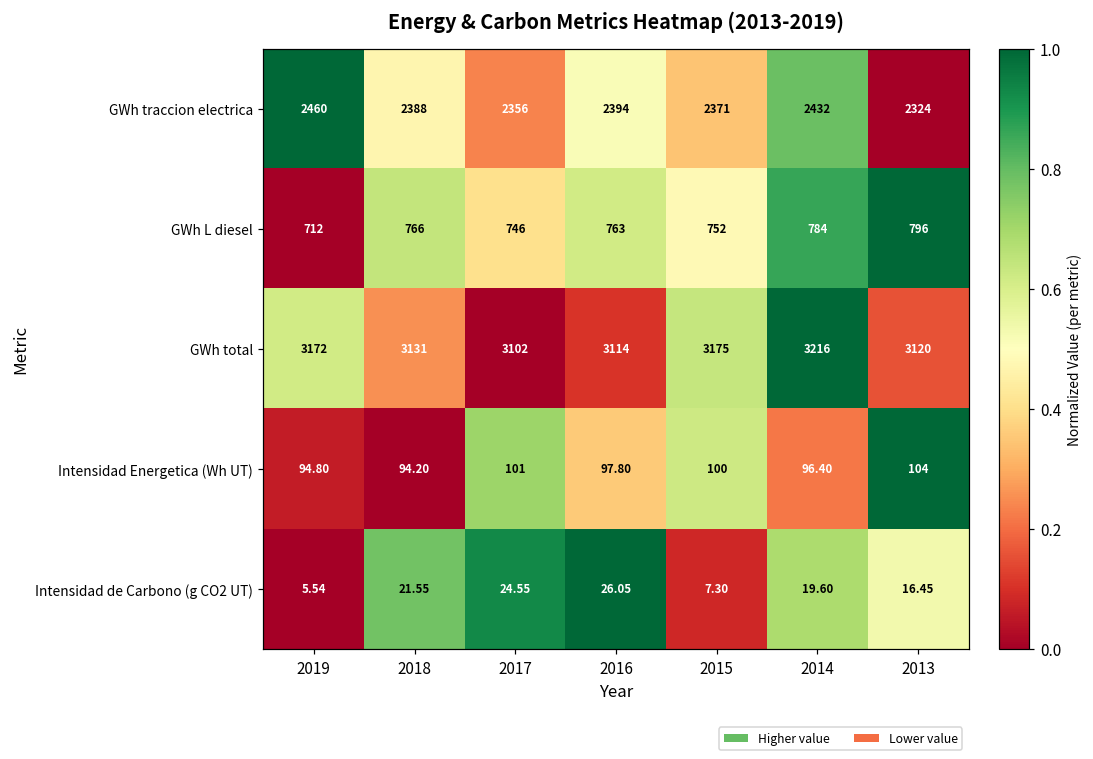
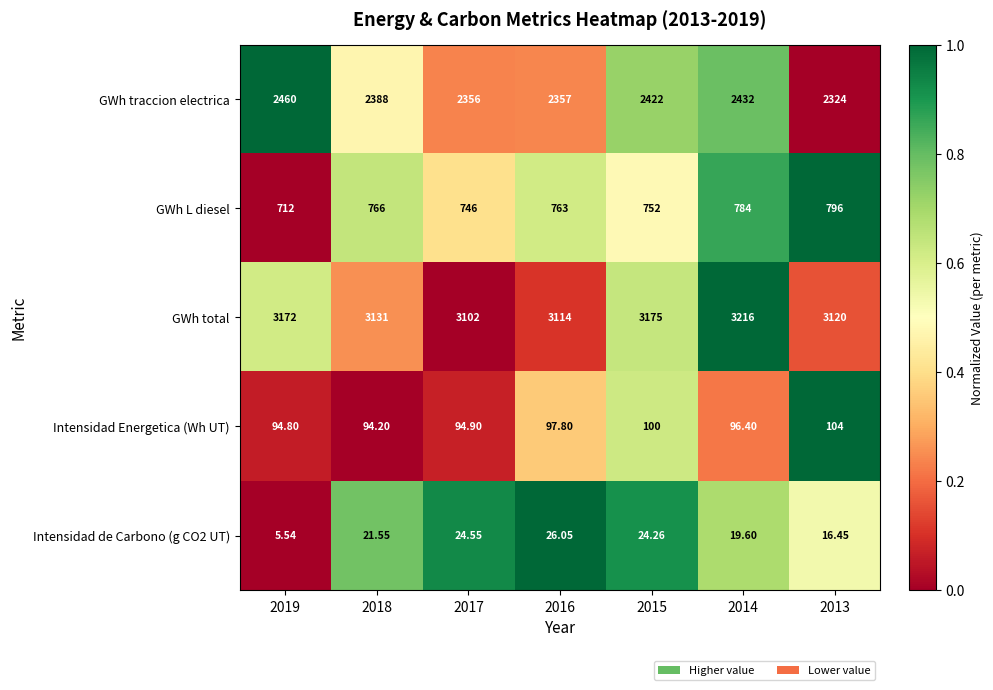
  {
    "GWh traccion electrica": {
      "2019": 2460,
      "2018": 2388,
      "2017": 2356,
-     "2016": 2394,
-     "2015": 2371,
+     "2016": 2357,
+     "2015": 2422,
      "2014": 2432,
      "2013": 2324
    },
    "GWh L diesel": {
      "2019": 712,
      "2018": 766,
      "2017": 746,
      "2016": 763,
      "2015": 752,
      "2014": 784,
      "2013": 796
    },
    "GWh total": {
      "2019": 3172,
      "2018": 3131,
      "2017": 3102,
      "2016": 3114,
      "2015": 3175,
      "2014": 3216,
      "2013": 3120
    },
    "Intensidad Energetica (Wh UT)": {
      "2019": 94.80,
      "2018": 94.20,
-     "2017": 101,
+     "2017": 94.90,
      "2016": 97.80,
      "2015": 100,
      "2014": 96.40,
      "2013": 104
    },
    "Intensidad de Carbono (g CO2 UT)": {
      "2019": 5.54,
      "2018": 21.55,
      "2017": 24.55,
      "2016": 26.05,
-     "2015": 7.30,
+     "2015": 24.26,
      "2014": 19.60,
      "2013": 16.45
    }
  }
